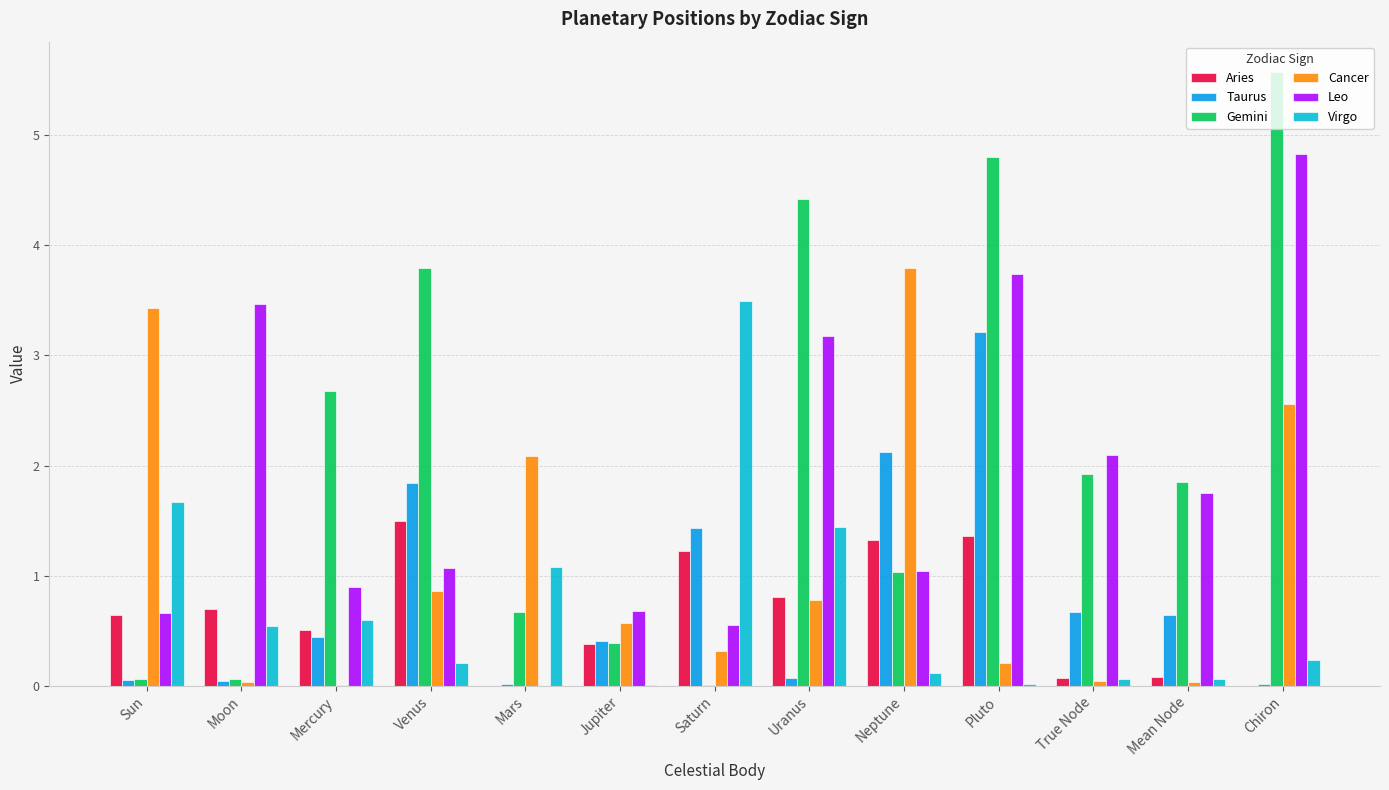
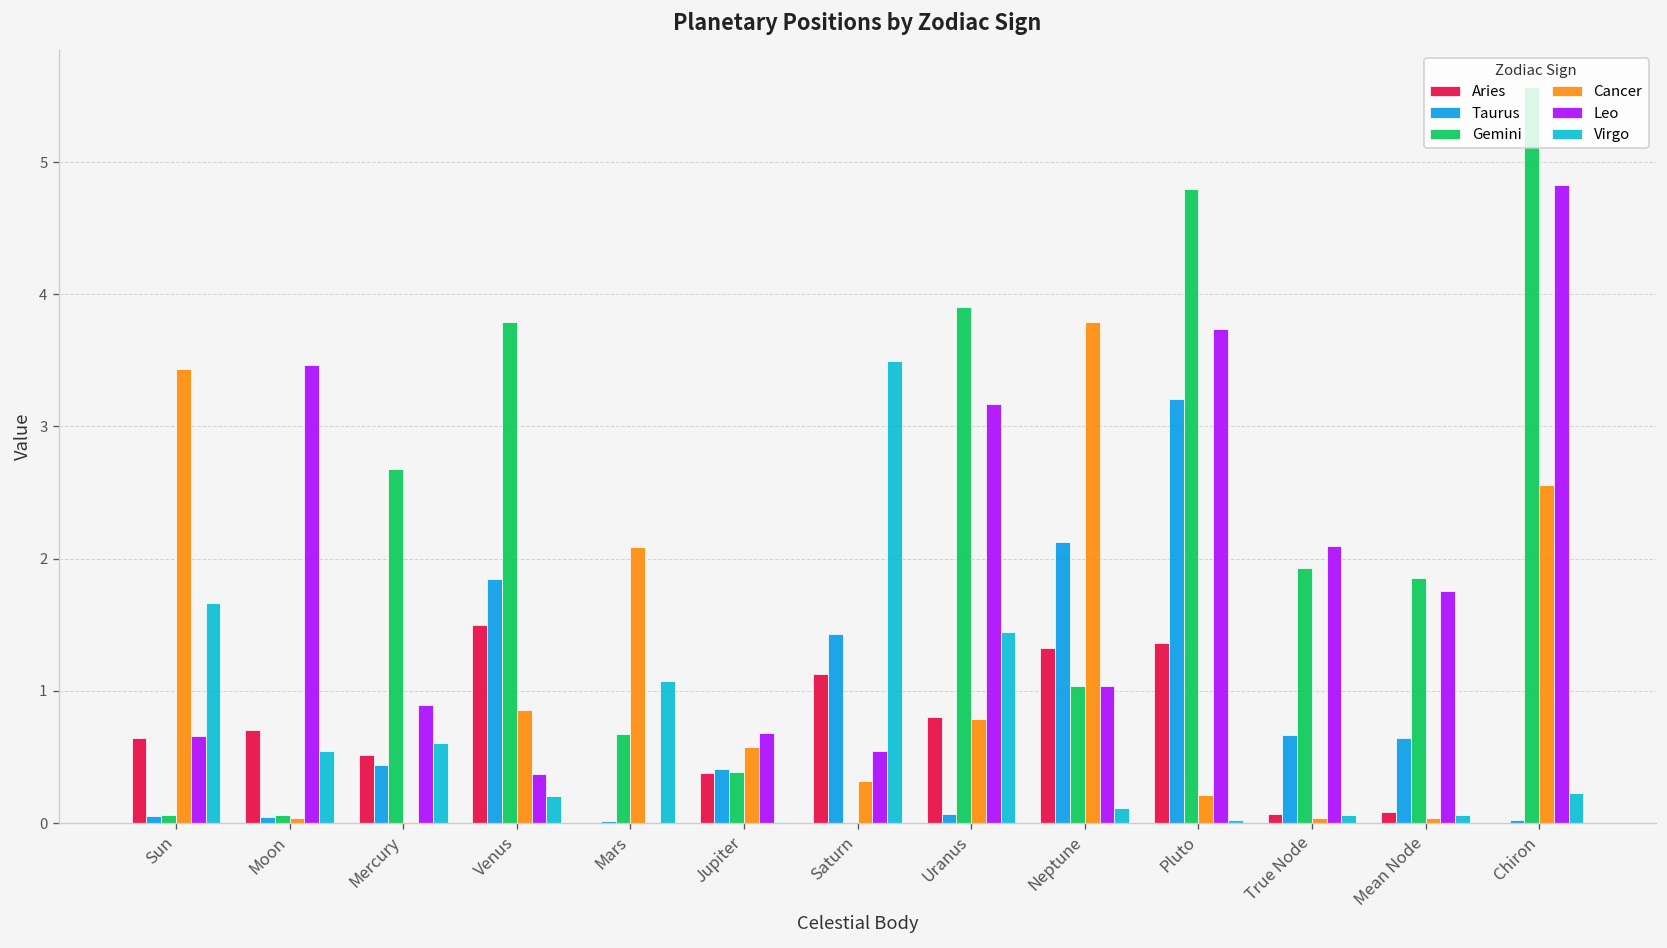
  {
    "Aries": {
      "Sun": 0.65,
      "Moon": 0.70,
      "Mercury": 0.51,
      "Venus": 1.50,
      "Jupiter": 0.38,
-     "Saturn": 1.23,
+     "Saturn": 1.13,
      "Uranus": 0.80,
      "Neptune": 1.32,
      "Pluto": 1.36,
      "True Node": 0.07,
      "Mean Node": 0.08
    },
    "Gemini": {
      "Sun": 0.06,
      "Moon": 0.06,
      "Mercury": 2.68,
      "Venus": 3.79,
      "Mars": 0.67,
      "Jupiter": 0.39,
-     "Uranus": 4.42,
+     "Uranus": 3.90,
      "Neptune": 1.04,
      "Pluto": 4.80,
      "True Node": 1.93,
      "Mean Node": 1.85
    },
    "Cancer": {
      "Sun": 3.43,
      "Moon": 0.03,
      "Venus": 0.86,
      "Mars": 2.09,
      "Jupiter": 0.57,
      "Saturn": 0.32,
      "Uranus": 0.78,
      "Neptune": 3.79,
      "Pluto": 0.21,
      "True Node": 0.04,
      "Mean Node": 0.04,
      "Chiron": 2.56
    },
    "Leo": {
      "Sun": 0.66,
      "Moon": 3.46,
      "Mercury": 0.90,
-     "Venus": 1.07,
+     "Venus": 0.37,
      "Jupiter": 0.68,
      "Saturn": 0.55,
      "Uranus": 3.17,
      "Neptune": 1.04,
      "Pluto": 3.74,
      "True Node": 2.10,
      "Mean Node": 1.75,
      "Chiron": 4.83
    }
  }
